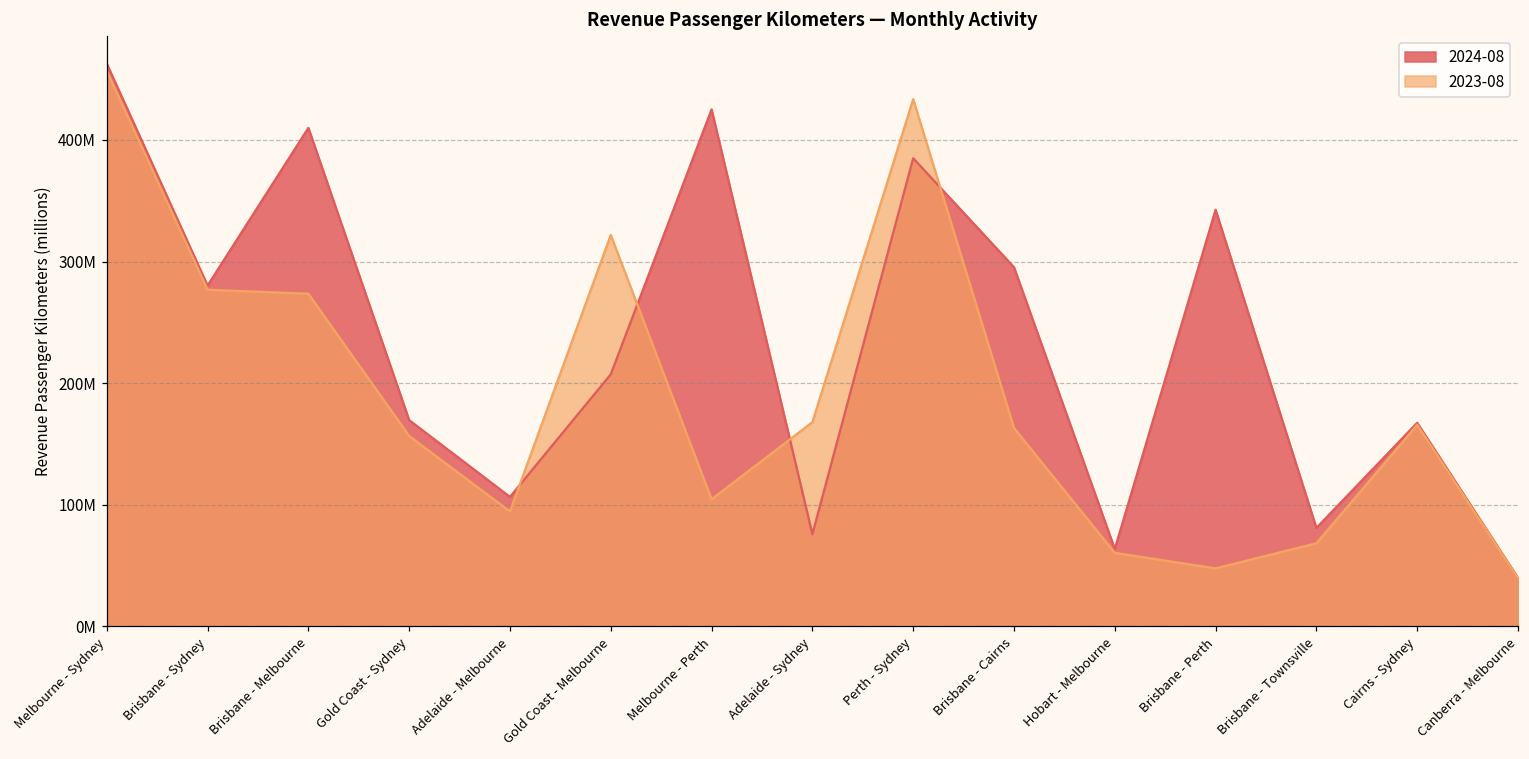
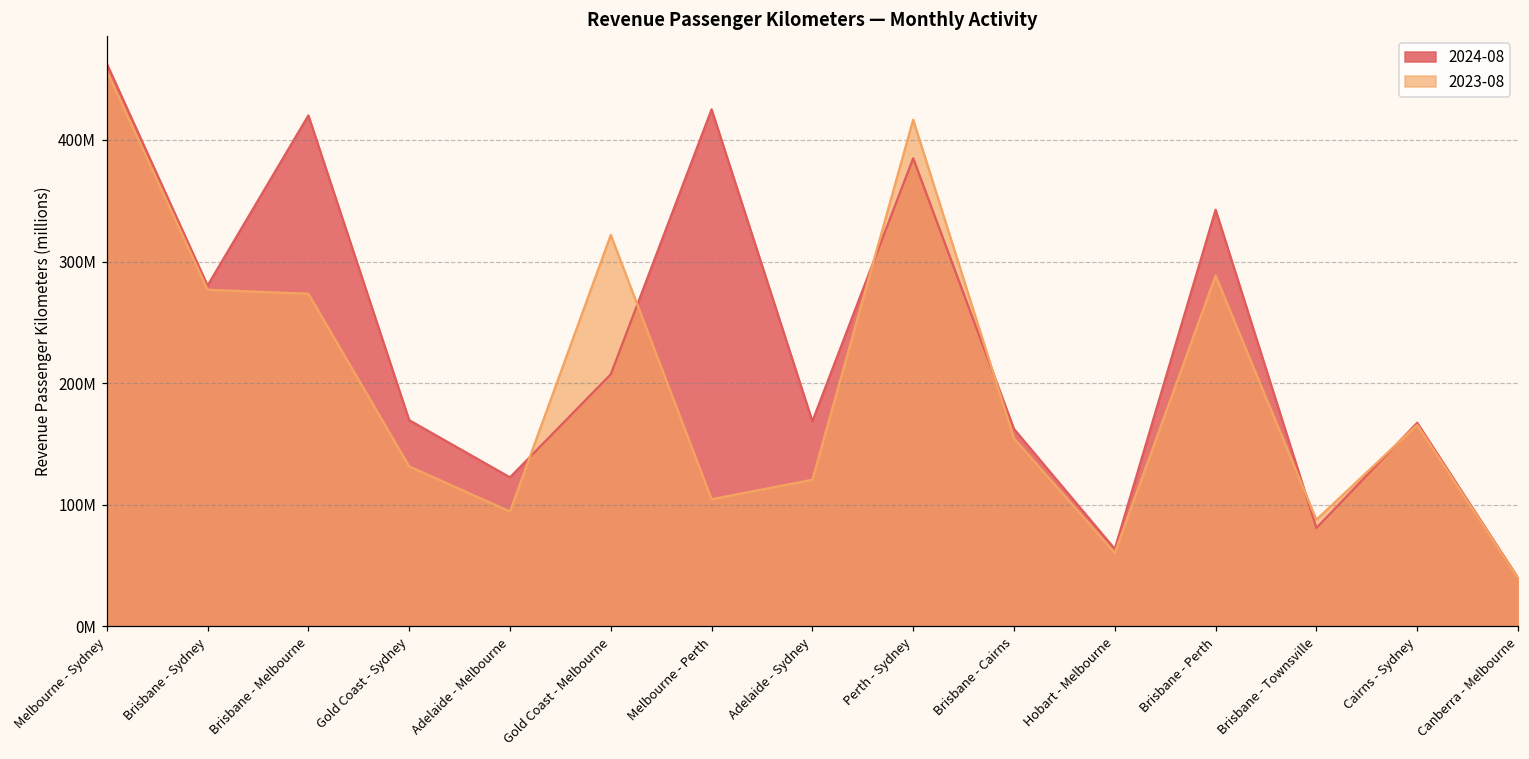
  {
    "2024-08": {
      "Melbourne - Sydney": 463000000,
      "Brisbane - Sydney": 280000000,
-     "Brisbane - Melbourne": 410000000,
+     "Brisbane - Melbourne": 420000000,
      "Gold Coast - Sydney": 169000000,
-     "Adelaide - Melbourne": 106000000,
+     "Adelaide - Melbourne": 122000000,
      "Gold Coast - Melbourne": 207000000,
      "Melbourne - Perth": 425000000,
-     "Adelaide - Sydney": 76000000,
+     "Adelaide - Sydney": 169000000,
      "Perth - Sydney": 385000000,
-     "Brisbane - Cairns": 295000000,
+     "Brisbane - Cairns": 162000000,
      "Hobart - Melbourne": 64000000,
      "Brisbane - Perth": 343000000,
      "Brisbane - Townsville": 81000000
    },
    "2023-08": {
      "Melbourne - Sydney": 457000000,
      "Brisbane - Sydney": 277000000,
      "Brisbane - Melbourne": 274000000,
-     "Gold Coast - Sydney": 156000000,
+     "Gold Coast - Sydney": 131000000,
      "Adelaide - Melbourne": 94000000,
      "Gold Coast - Melbourne": 322000000,
      "Melbourne - Perth": 104000000,
-     "Adelaide - Sydney": 168000000,
-     "Perth - Sydney": 434000000,
-     "Brisbane - Cairns": 163000000,
+     "Adelaide - Sydney": 120000000,
+     "Perth - Sydney": 417000000,
+     "Brisbane - Cairns": 154000000,
      "Hobart - Melbourne": 60000000,
-     "Brisbane - Perth": 48000000,
-     "Brisbane - Townsville": 68000000
+     "Brisbane - Perth": 288000000,
+     "Brisbane - Townsville": 88000000
    }
  }
